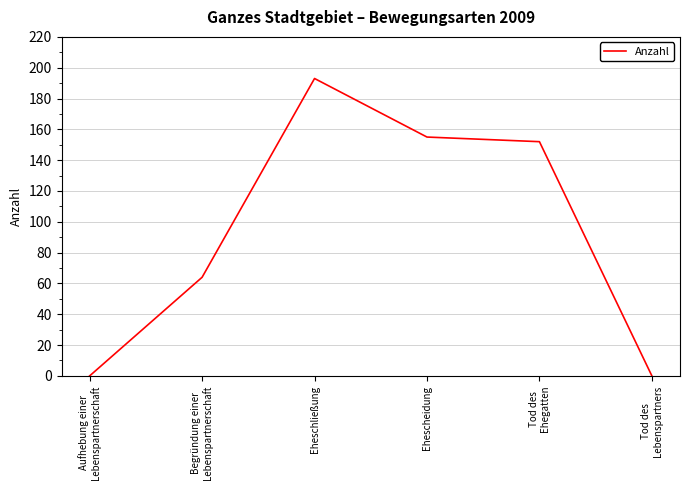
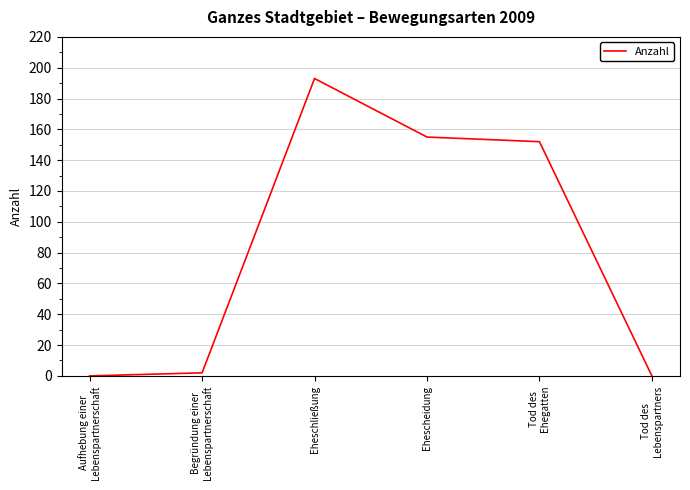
  {
    "Aufhebung einer Lebenspartnerschaft": 0,
-   "Begründung einer Lebenspartnerschaft": 64,
+   "Begründung einer Lebenspartnerschaft": 2,
    "Eheschließung": 193,
    "Ehescheidung": 155,
    "Tod des Ehegatten": 152,
    "Tod des Lebenspartners": 0
  }
